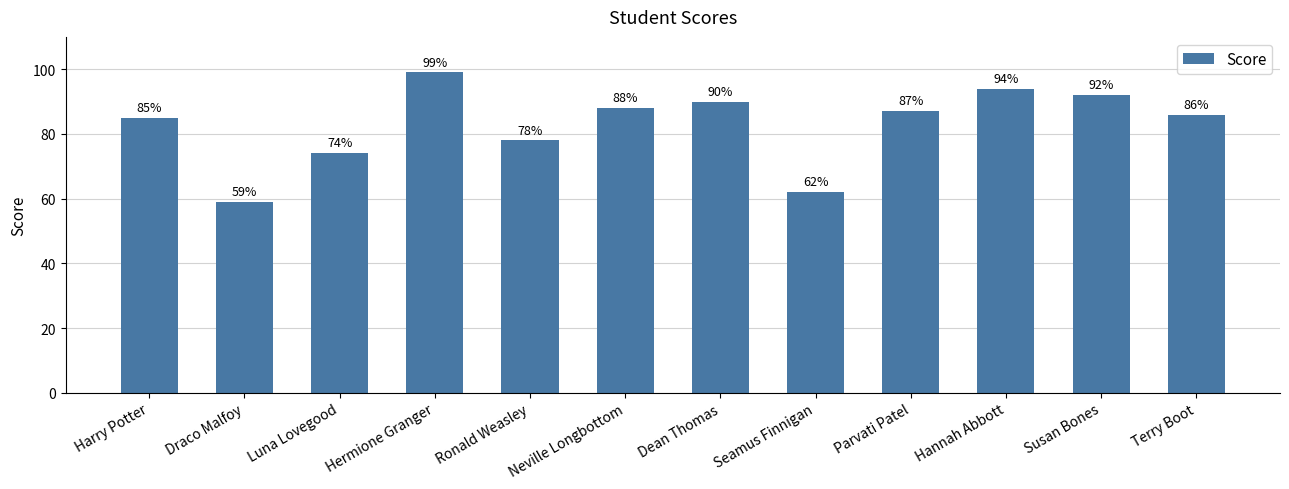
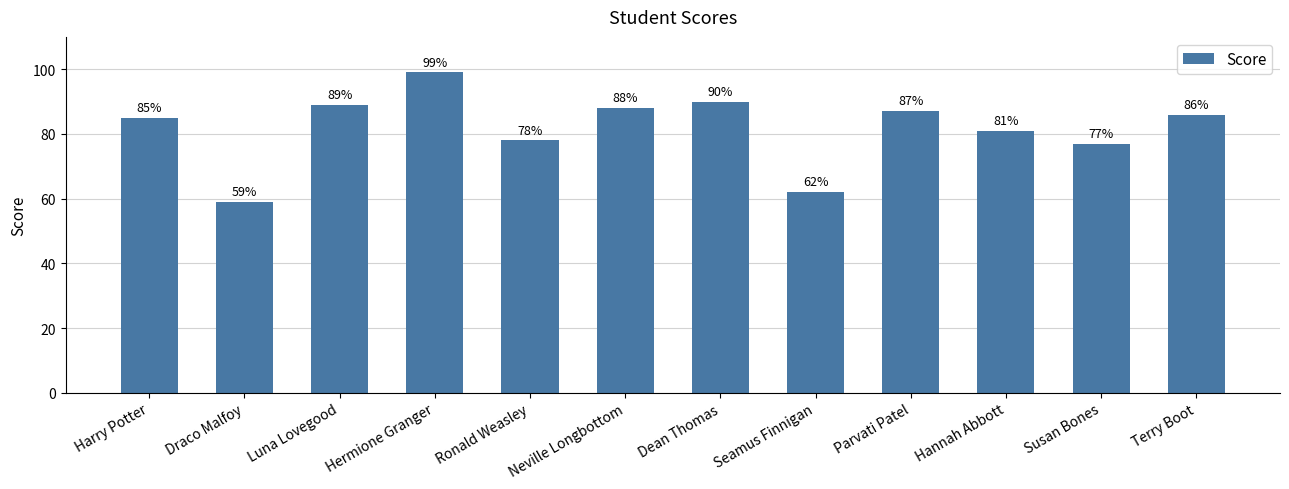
  {
    "Harry Potter": "85%",
    "Draco Malfoy": "59%",
-   "Luna Lovegood": "74%",
+   "Luna Lovegood": "89%",
    "Hermione Granger": "99%",
    "Ronald Weasley": "78%",
    "Neville Longbottom": "88%",
    "Dean Thomas": "90%",
    "Seamus Finnigan": "62%",
    "Parvati Patel": "87%",
-   "Hannah Abbott": "94%",
-   "Susan Bones": "92%",
+   "Hannah Abbott": "81%",
+   "Susan Bones": "77%",
    "Terry Boot": "86%"
  }
